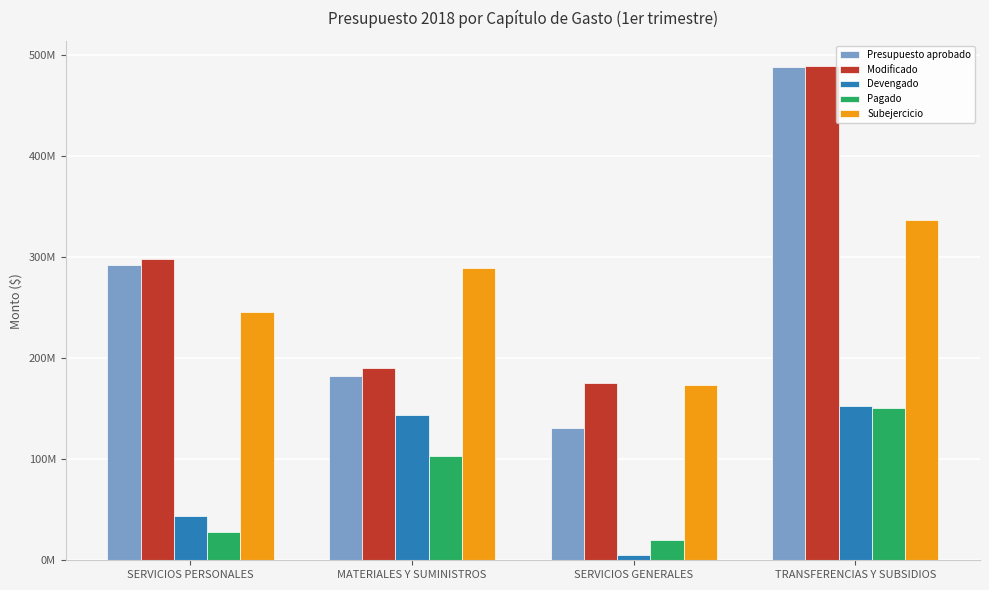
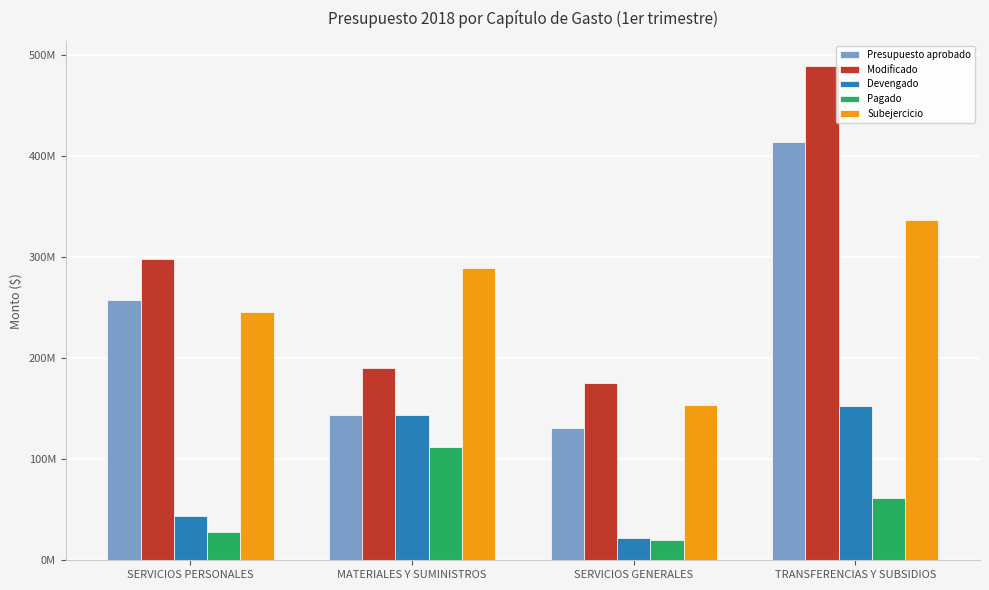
  {
    "Presupuesto aprobado": {
-     "SERVICIOS PERSONALES": 292000000,
-     "MATERIALES Y SUMINISTROS": 183000000,
+     "SERVICIOS PERSONALES": 258000000,
+     "MATERIALES Y SUMINISTROS": 144000000,
      "SERVICIOS GENERALES": 131000000,
-     "TRANSFERENCIAS Y SUBSIDIOS": 488000000
+     "TRANSFERENCIAS Y SUBSIDIOS": 413000000
    },
    "Modificado": {
      "SERVICIOS PERSONALES": 298000000,
      "MATERIALES Y SUMINISTROS": 190000000,
      "SERVICIOS GENERALES": 176000000,
      "TRANSFERENCIAS Y SUBSIDIOS": 489000000
    },
    "Devengado": {
      "SERVICIOS PERSONALES": 44000000,
      "MATERIALES Y SUMINISTROS": 143000000,
-     "SERVICIOS GENERALES": 5000000,
+     "SERVICIOS GENERALES": 22000000,
      "TRANSFERENCIAS Y SUBSIDIOS": 152000000
    },
    "Pagado": {
      "SERVICIOS PERSONALES": 28000000,
-     "MATERIALES Y SUMINISTROS": 103000000,
+     "MATERIALES Y SUMINISTROS": 112000000,
      "SERVICIOS GENERALES": 20000000,
-     "TRANSFERENCIAS Y SUBSIDIOS": 150000000
+     "TRANSFERENCIAS Y SUBSIDIOS": 62000000
    },
    "Subejercicio": {
      "SERVICIOS PERSONALES": 246000000,
      "MATERIALES Y SUMINISTROS": 289000000,
-     "SERVICIOS GENERALES": 174000000,
+     "SERVICIOS GENERALES": 153000000,
      "TRANSFERENCIAS Y SUBSIDIOS": 337000000
    }
  }
